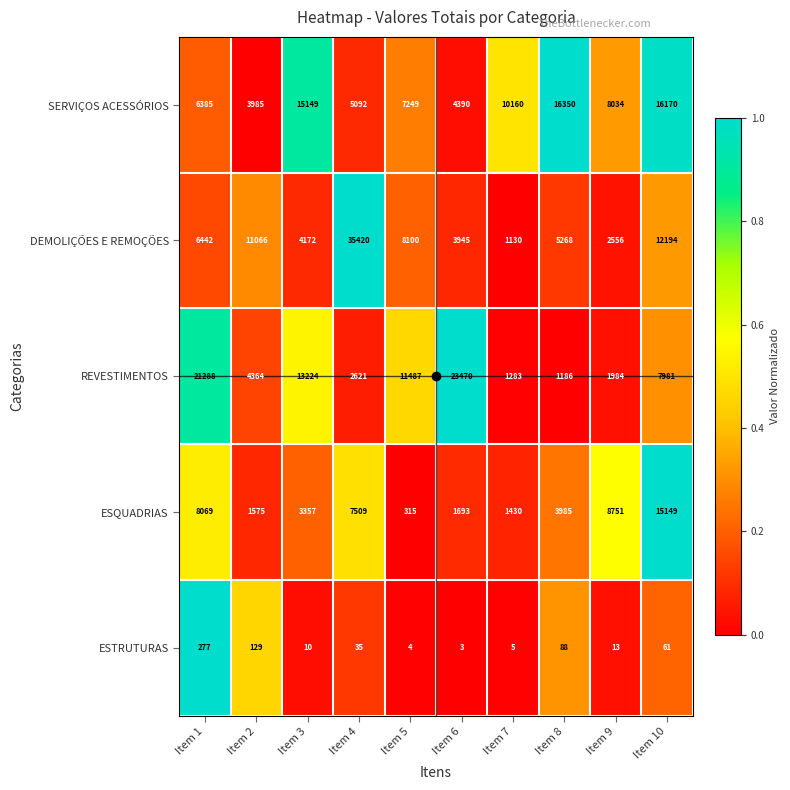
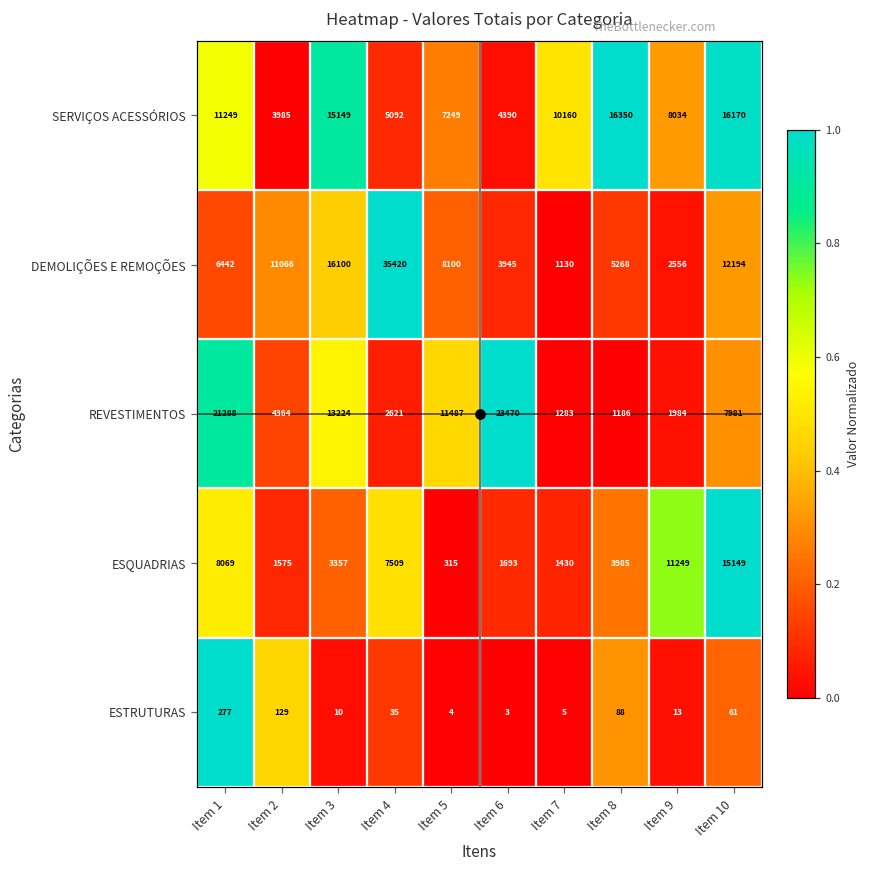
  {
    "SERVIÇOS ACESSÓRIOS": {
-     "Item 1": 6385,
+     "Item 1": 11249,
      "Item 2": 3985,
      "Item 3": 15149,
      "Item 4": 5092,
      "Item 5": 7249,
      "Item 6": 4390,
      "Item 7": 10160,
      "Item 8": 16350,
      "Item 9": 8034,
      "Item 10": 16170
    },
    "DEMOLIÇÕES E REMOÇÕES": {
      "Item 1": 6442,
      "Item 2": 11066,
-     "Item 3": 4172,
+     "Item 3": 16100,
      "Item 4": 35420,
      "Item 5": 8100,
      "Item 6": 3945,
      "Item 7": 1130,
      "Item 8": 5268,
      "Item 9": 2556,
      "Item 10": 12194
    },
    "REVESTIMENTOS": {
      "Item 1": 21288,
      "Item 2": 4364,
      "Item 3": 13224,
      "Item 4": 2621,
      "Item 5": 11487,
      "Item 6": 23470,
      "Item 7": 1283,
      "Item 8": 1186,
      "Item 9": 1984,
      "Item 10": 7981
    },
    "ESQUADRIAS": {
      "Item 1": 8069,
      "Item 2": 1575,
      "Item 3": 3357,
      "Item 4": 7509,
      "Item 5": 315,
      "Item 6": 1693,
      "Item 7": 1430,
      "Item 8": 3985,
-     "Item 9": 8751,
+     "Item 9": 11249,
      "Item 10": 15149
    },
    "ESTRUTURAS": {
      "Item 1": 277,
      "Item 2": 129,
      "Item 3": 10,
      "Item 4": 35,
      "Item 5": 4,
      "Item 6": 3,
      "Item 7": 5,
      "Item 8": 88,
      "Item 9": 13,
      "Item 10": 61
    }
  }
